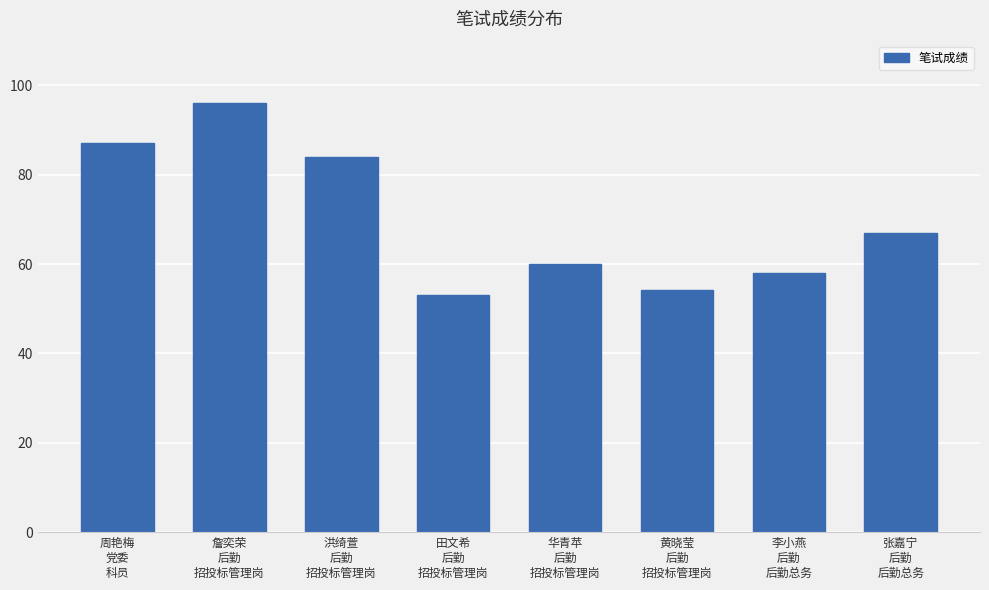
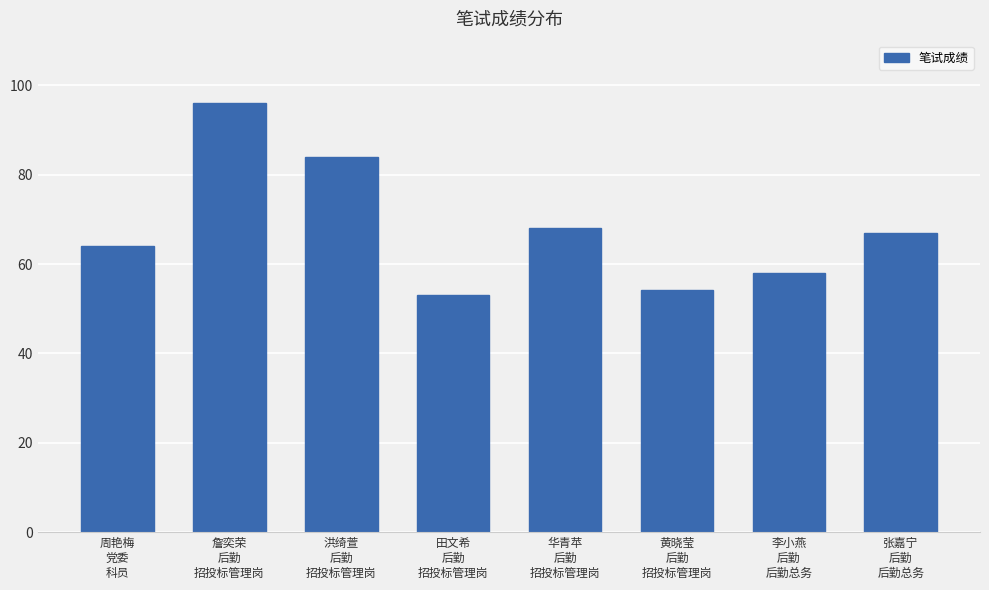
  {
-   "周艳梅 党委 科员": 87,
+   "周艳梅 党委 科员": 64,
    "詹奕荣 后勤 招投标管理岗": 96,
    "洪绮萱 后勤 招投标管理岗": 84,
    "田文希 后勤 招投标管理岗": 53,
-   "华青苹 后勤 招投标管理岗": 60,
+   "华青苹 后勤 招投标管理岗": 68,
    "黄晓莹 后勤 招投标管理岗": 54,
    "李小燕 后勤 后勤总务": 58,
    "张嘉宁 后勤 后勤总务": 67
  }
